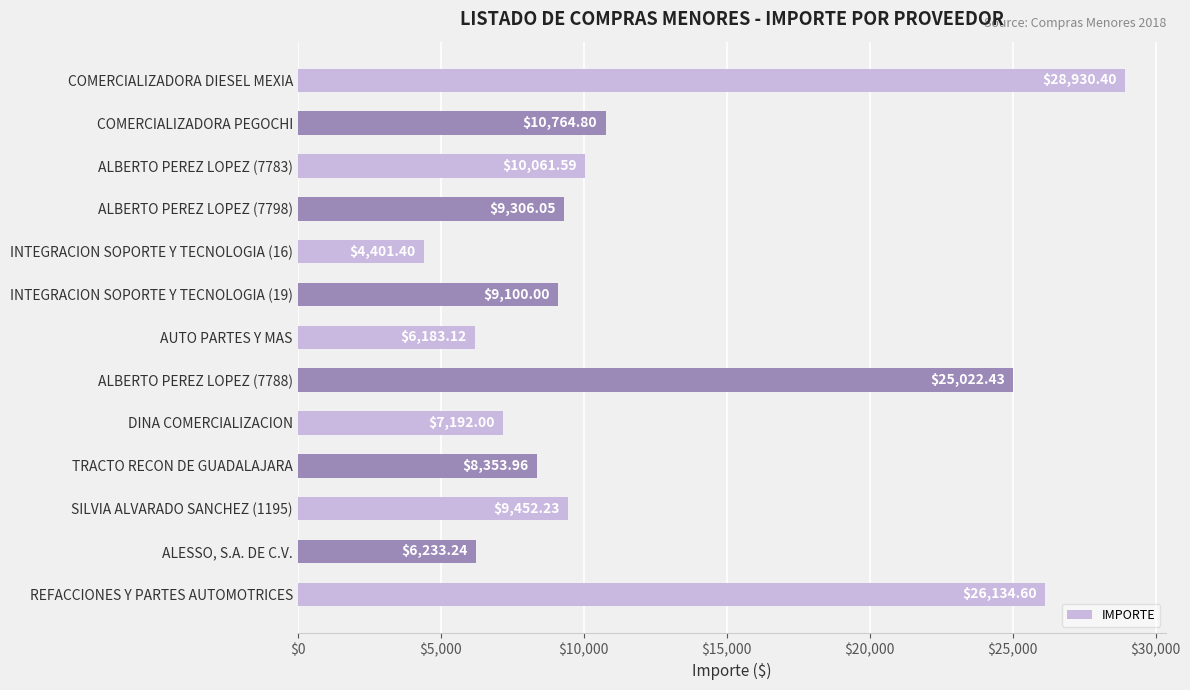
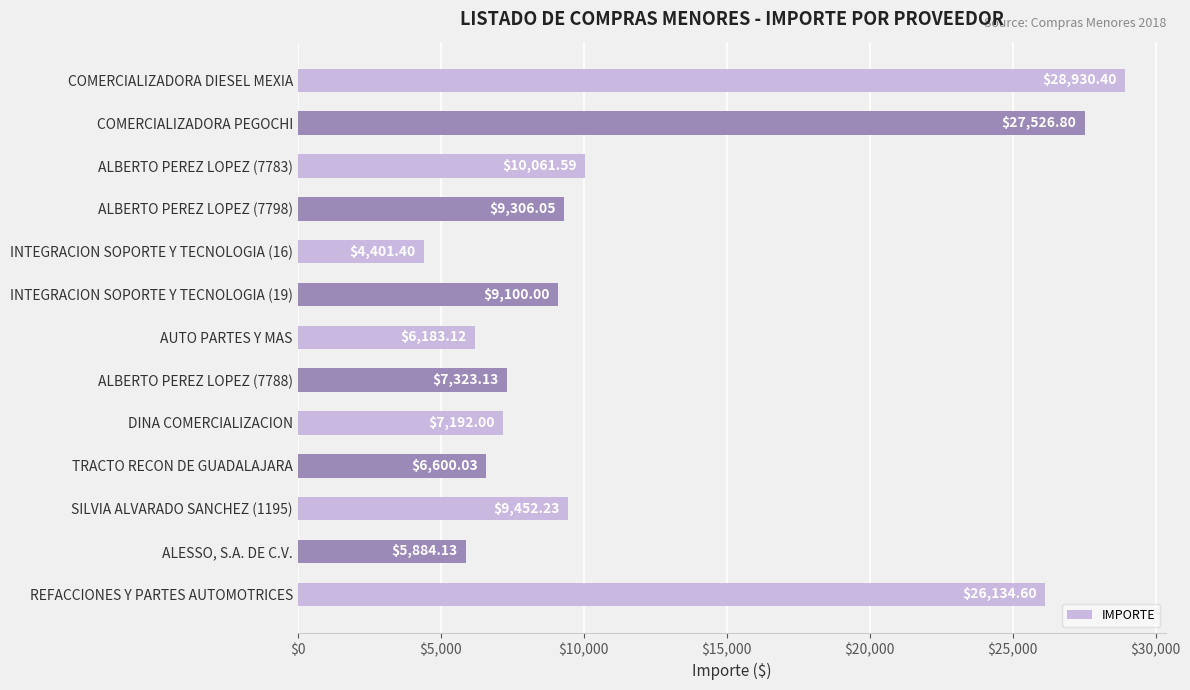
  {
    "COMERCIALIZADORA DIESEL MEXIA": "$28,930.40",
-   "COMERCIALIZADORA PEGOCHI": "$10,764.80",
+   "COMERCIALIZADORA PEGOCHI": "$27,526.80",
    "ALBERTO PEREZ LOPEZ (7783)": "$10,061.59",
    "ALBERTO PEREZ LOPEZ (7798)": "$9,306.05",
    "INTEGRACION SOPORTE Y TECNOLOGIA (16)": "$4,401.40",
    "INTEGRACION SOPORTE Y TECNOLOGIA (19)": "$9,100.00",
    "AUTO PARTES Y MAS": "$6,183.12",
-   "ALBERTO PEREZ LOPEZ (7788)": "$25,022.43",
+   "ALBERTO PEREZ LOPEZ (7788)": "$7,323.13",
    "DINA COMERCIALIZACION": "$7,192.00",
-   "TRACTO RECON DE GUADALAJARA": "$8,353.96",
+   "TRACTO RECON DE GUADALAJARA": "$6,600.03",
    "SILVIA ALVARADO SANCHEZ (1195)": "$9,452.23",
-   "ALESSO, S.A. DE C.V.": "$6,233.24",
+   "ALESSO, S.A. DE C.V.": "$5,884.13",
    "REFACCIONES Y PARTES AUTOMOTRICES": "$26,134.60"
  }
